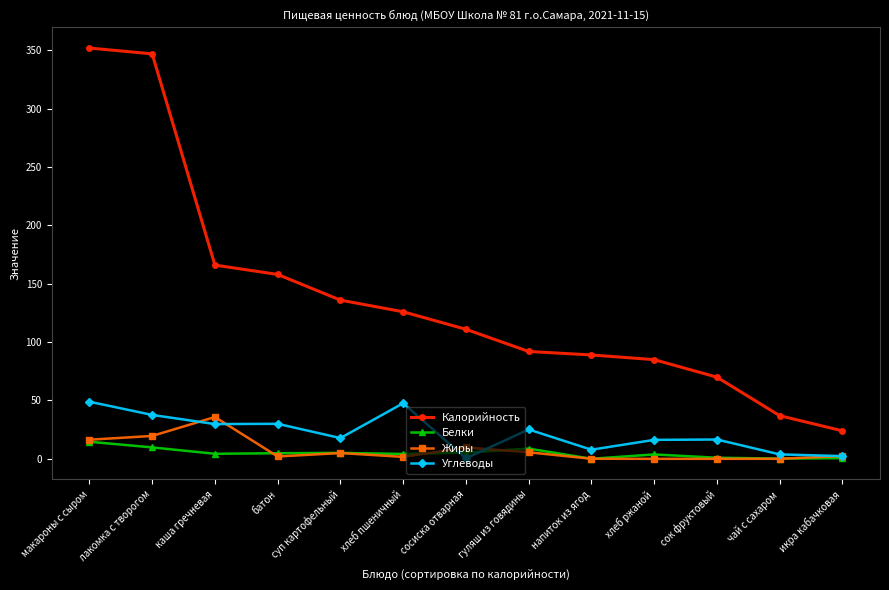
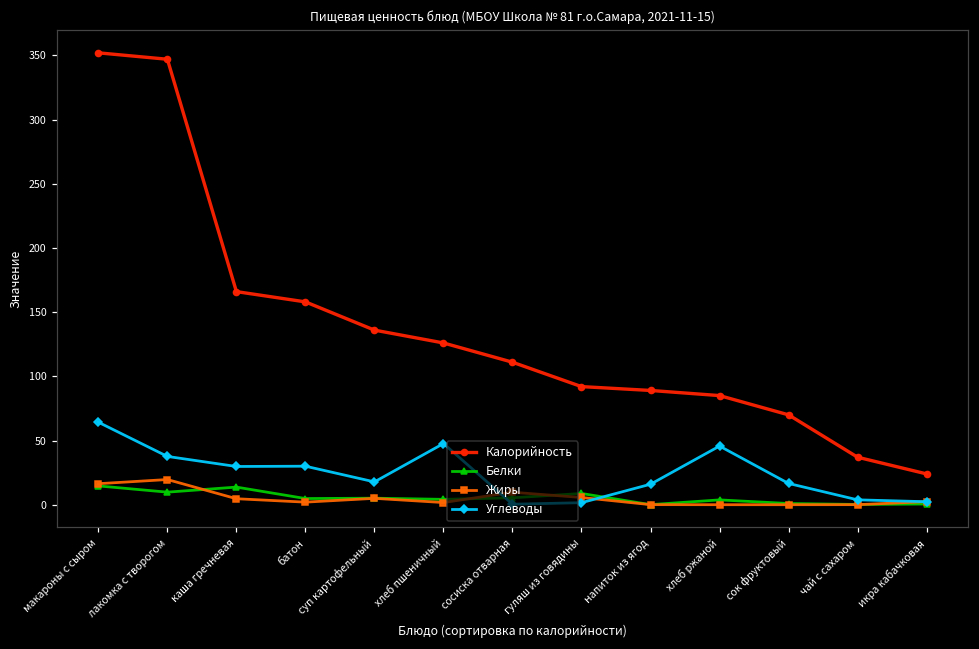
  {
    "Калорийность": {
      "макароны с сыром": 352,
      "лакомка с творогом": 347,
      "каша гречневая": 166,
      "батон": 158,
      "суп картофельный": 136,
      "хлеб пшеничный": 126,
      "сосиска отварная": 111,
      "гуляш из говядины": 92,
      "напиток из ягод": 89,
      "хлеб ржаной": 85,
      "сок фруктовый": 70,
      "чай с сахаром": 37,
      "икра кабачковая": 24
    },
    "Белки": {
      "лакомка с творогом": 10,
-     "каша гречневая": 4,
+     "каша гречневая": 14,
      "батон": 5,
      "хлеб пшеничный": 4,
      "гуляш из говядины": 9,
      "хлеб ржаной": 4
    },
    "Жиры": {
      "лакомка с творогом": 20,
-     "каша гречневая": 36,
+     "каша гречневая": 5,
      "батон": 2,
      "хлеб пшеничный": 2,
      "гуляш из говядины": 6,
      "хлеб ржаной": 0
    },
    "Углеводы": {
-     "макароны с сыром": 49,
+     "макароны с сыром": 64,
      "лакомка с творогом": 38,
      "каша гречневая": 30,
      "батон": 30,
      "суп картофельный": 18,
      "хлеб пшеничный": 48,
-     "гуляш из говядины": 25,
-     "напиток из ягод": 8,
-     "хлеб ржаной": 16,
+     "гуляш из говядины": 2,
+     "напиток из ягод": 16,
+     "хлеб ржаной": 46,
      "сок фруктовый": 17,
      "чай с сахаром": 4
    }
  }
